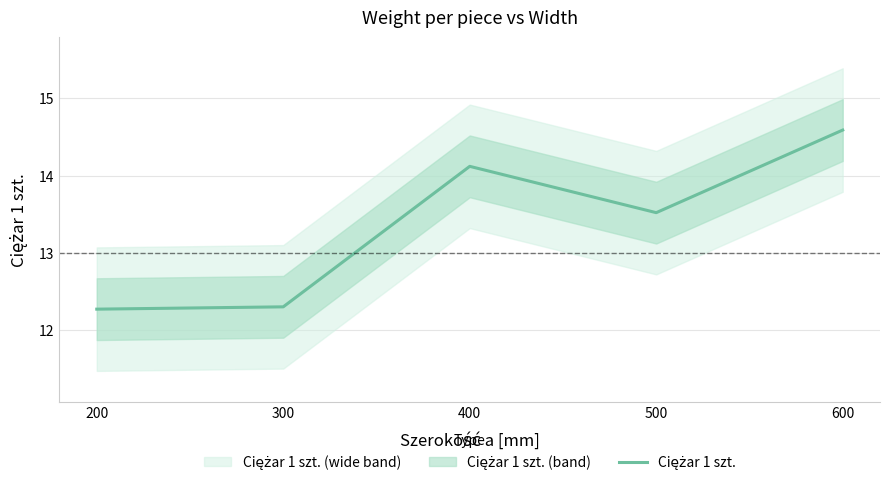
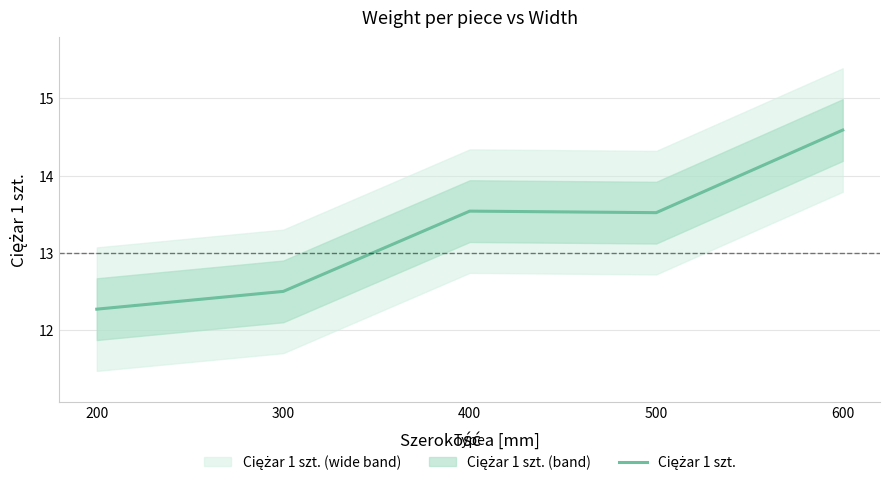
  {
    "Ciężar 1 szt.": {
      "200": 12.3,
-     "300": 12.3,
-     "400": 14.1,
+     "300": 12.5,
+     "400": 13.5,
      "500": 13.5,
      "600": 14.6
    }
  }
